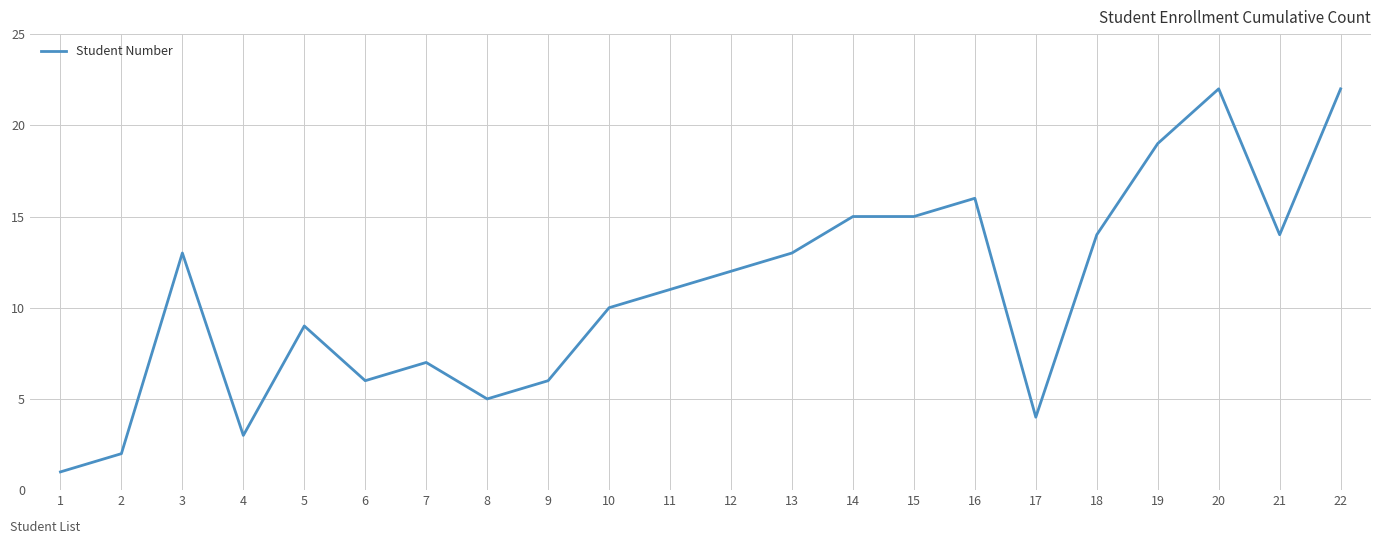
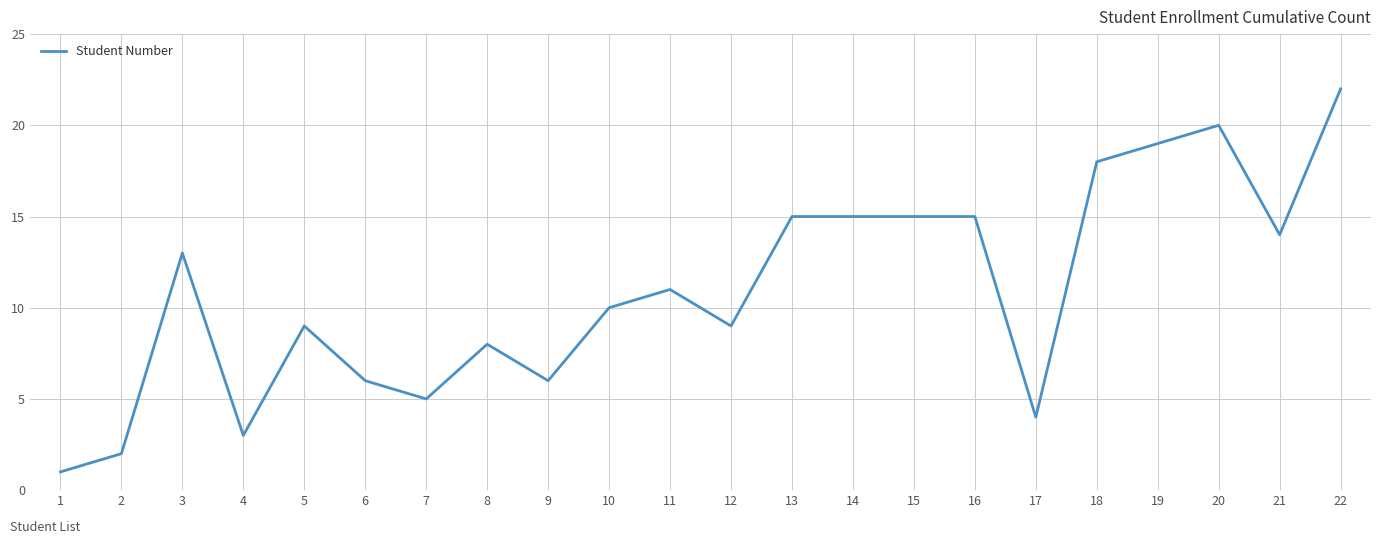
  {
    "1": 1,
    "2": 2,
    "3": 13,
    "4": 3,
    "5": 9,
    "6": 6,
-   "7": 7,
-   "8": 5,
+   "7": 5,
+   "8": 8,
    "9": 6,
    "10": 10,
    "11": 11,
-   "12": 12,
-   "13": 13,
+   "12": 9,
+   "13": 15,
    "14": 15,
    "15": 15,
-   "16": 16,
+   "16": 15,
    "17": 4,
-   "18": 14,
+   "18": 18,
    "19": 19,
-   "20": 22,
+   "20": 20,
    "21": 14,
    "22": 22
  }
